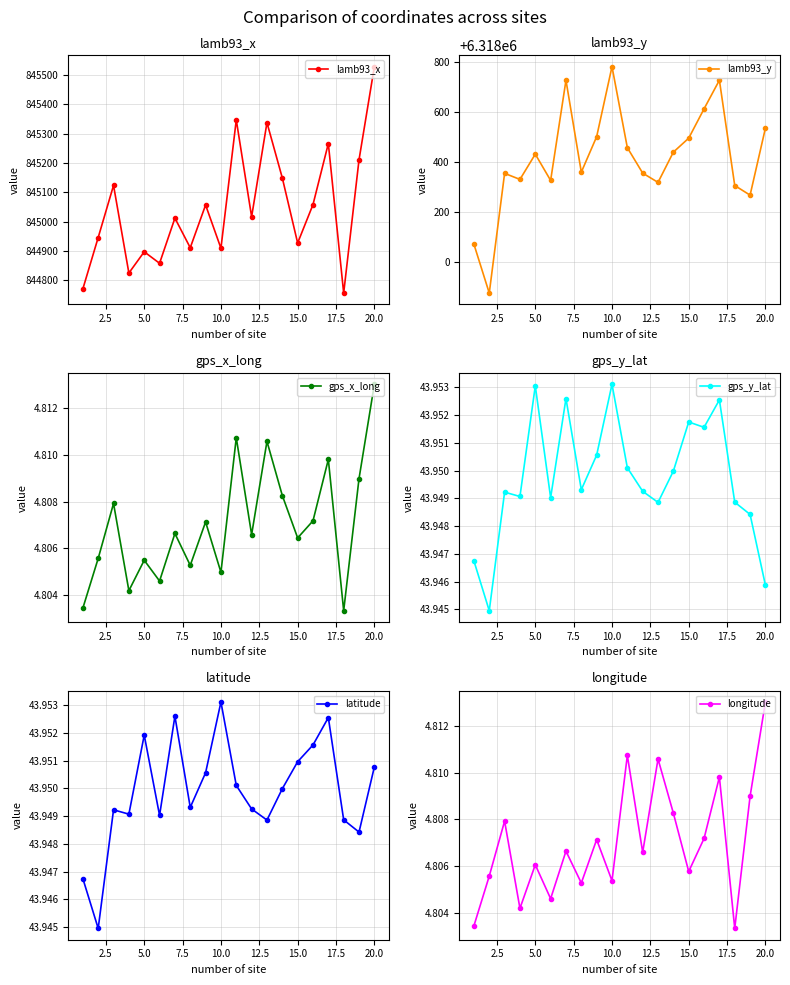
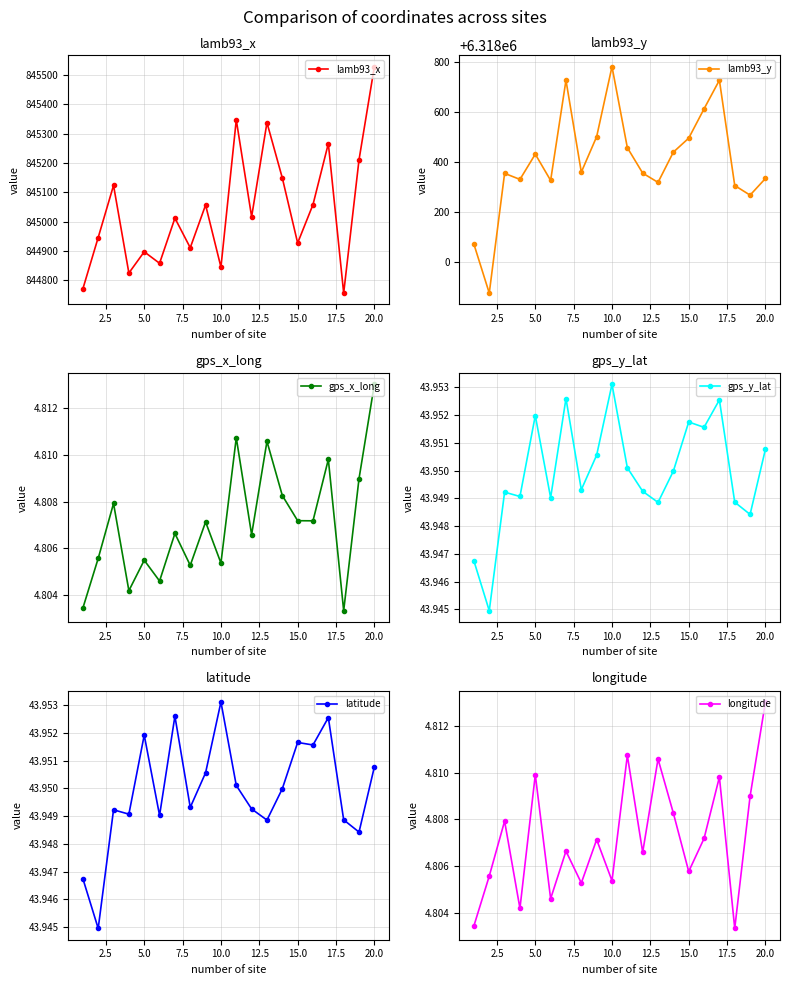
  {
    "lamb93_x": {
      "5.0": 844900,
-     "10.0": 844910,
+     "10.0": 844840,
      "15.0": 844930
    },
    "lamb93_y": {
      "5.0": 6318430,
      "10.0": 6318780,
      "15.0": 6318490,
-     "20.0": 6318530
+     "20.0": 6318330
    },
    "gps_x_long": {
      "5.0": 4.8055,
-     "10.0": 4.8050,
-     "15.0": 4.8064
+     "10.0": 4.8054,
+     "15.0": 4.8072
    },
    "gps_y_lat": {
-     "5.0": 43.9531,
+     "5.0": 43.9520,
      "10.0": 43.9531,
      "15.0": 43.9518,
-     "20.0": 43.9459
+     "20.0": 43.9508
    },
    "latitude": {
      "5.0": 43.9519,
      "10.0": 43.9531,
-     "15.0": 43.9510,
+     "15.0": 43.9517,
      "20.0": 43.9508
    },
    "longitude": {
-     "5.0": 4.8061,
+     "5.0": 4.8099,
      "10.0": 4.8054,
      "15.0": 4.8058
    }
  }
